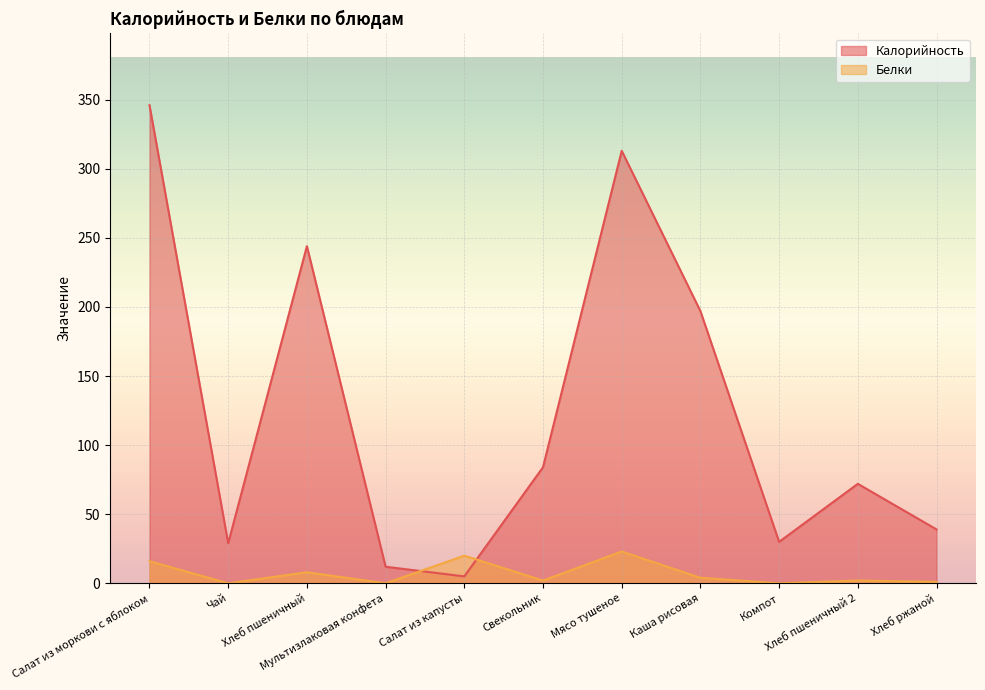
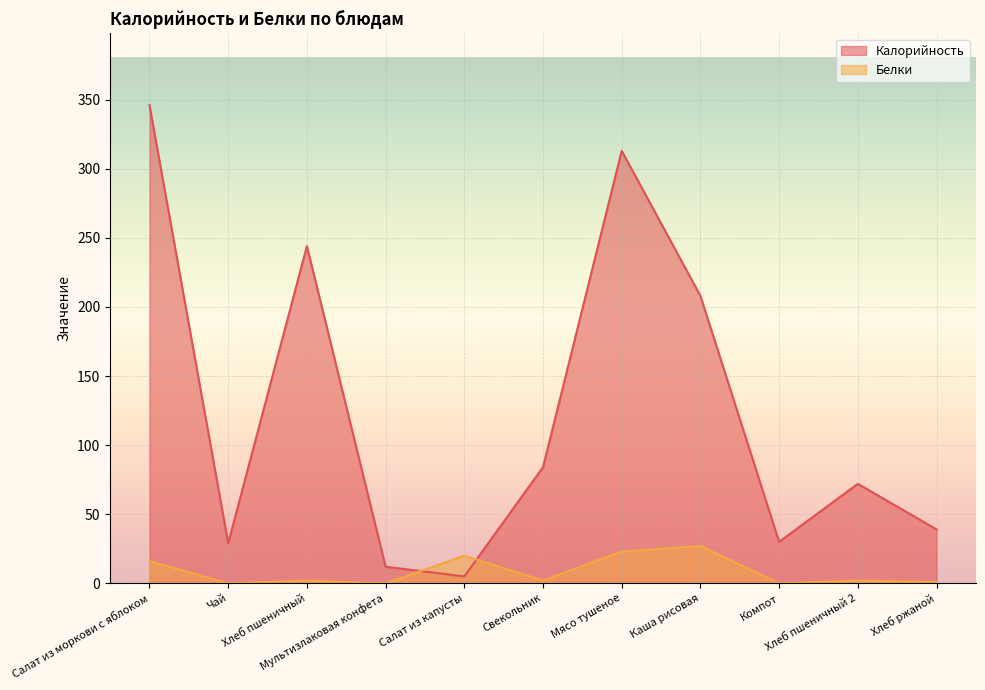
  {
    "Калорийность": {
      "Салат из моркови с яблоком": 346,
      "Чай": 29,
      "Хлеб пшеничный": 244,
      "Мультизлаковая конфета": 12,
      "Салат из капусты": 5,
      "Свекольник": 84,
      "Мясо тушеное": 313,
-     "Каша рисовая": 197,
+     "Каша рисовая": 208,
      "Компот": 30,
      "Хлеб пшеничный 2": 72,
      "Хлеб ржаной": 39
    },
    "Белки": {
      "Салат из моркови с яблоком": 16,
      "Чай": 0,
-     "Хлеб пшеничный": 8,
+     "Хлеб пшеничный": 2,
      "Мультизлаковая конфета": 0,
      "Салат из капусты": 20,
      "Свекольник": 2,
      "Мясо тушеное": 23,
-     "Каша рисовая": 4,
+     "Каша рисовая": 27,
      "Компот": 0,
      "Хлеб пшеничный 2": 2,
      "Хлеб ржаной": 1
    }
  }
